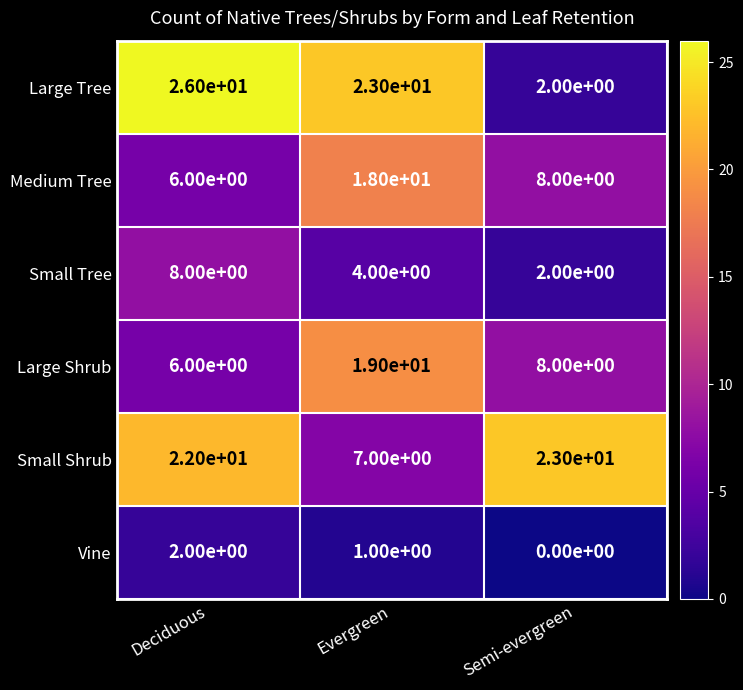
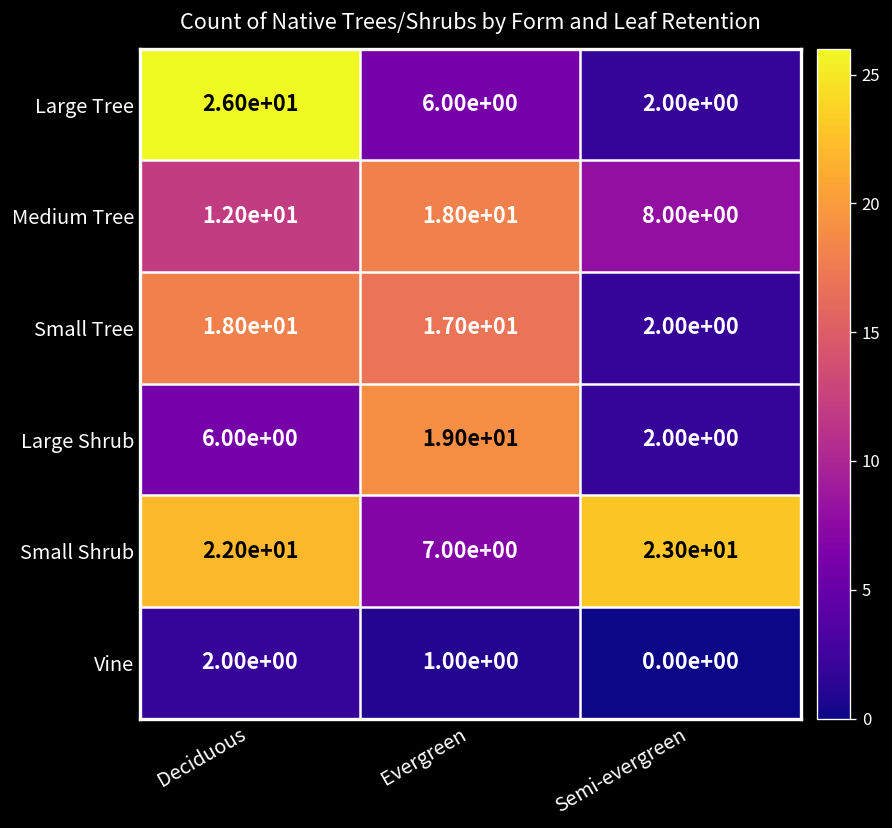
  {
    "Large Tree": {
      "Deciduous": "2.60e+01",
-     "Evergreen": "2.30e+01",
+     "Evergreen": "6.00e+00",
      "Semi-evergreen": "2.00e+00"
    },
    "Medium Tree": {
-     "Deciduous": "6.00e+00",
+     "Deciduous": "1.20e+01",
      "Evergreen": "1.80e+01",
      "Semi-evergreen": "8.00e+00"
    },
    "Small Tree": {
-     "Deciduous": "8.00e+00",
-     "Evergreen": "4.00e+00",
+     "Deciduous": "1.80e+01",
+     "Evergreen": "1.70e+01",
      "Semi-evergreen": "2.00e+00"
    },
    "Large Shrub": {
      "Deciduous": "6.00e+00",
      "Evergreen": "1.90e+01",
-     "Semi-evergreen": "8.00e+00"
+     "Semi-evergreen": "2.00e+00"
    },
    "Small Shrub": {
      "Deciduous": "2.20e+01",
      "Evergreen": "7.00e+00",
      "Semi-evergreen": "2.30e+01"
    },
    "Vine": {
      "Deciduous": "2.00e+00",
      "Evergreen": "1.00e+00",
      "Semi-evergreen": "0.00e+00"
    }
  }
